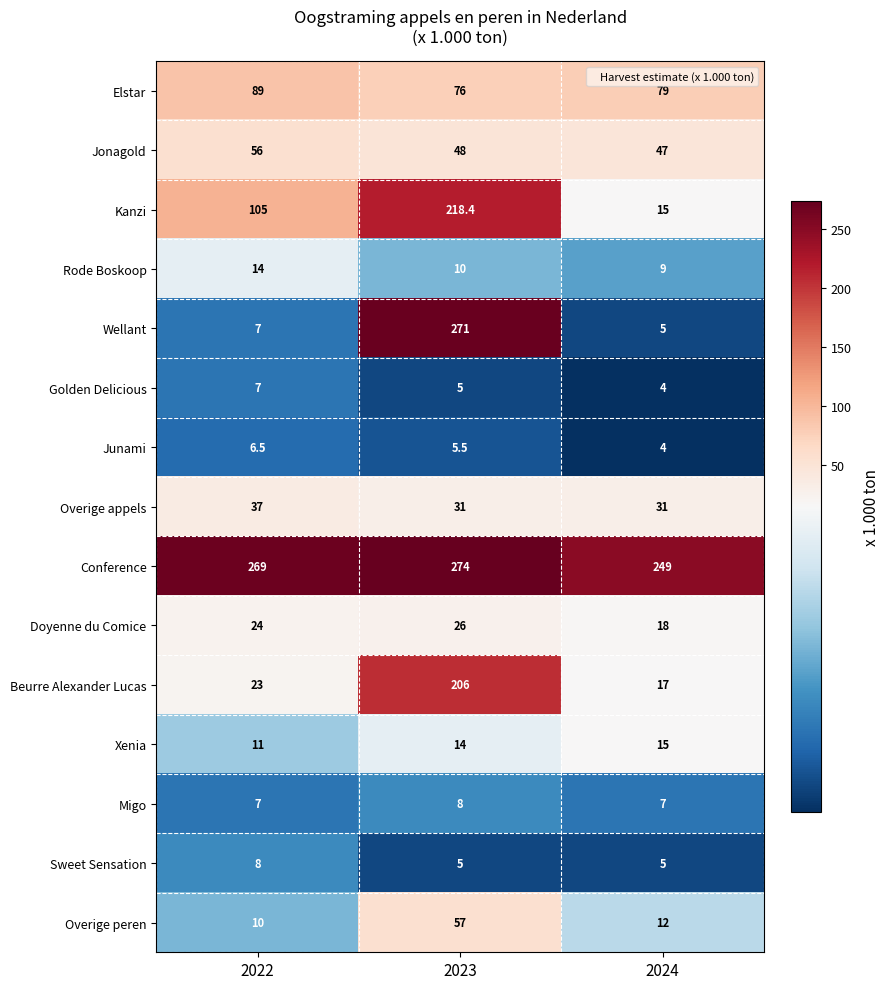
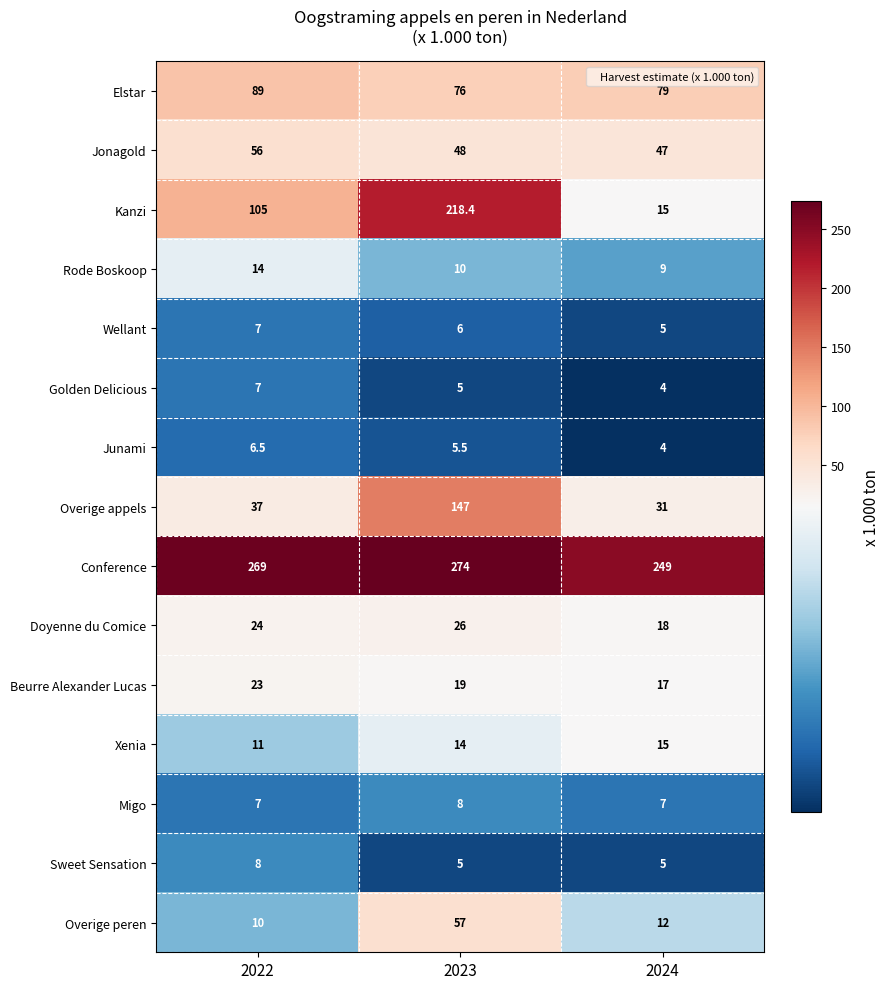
  {
    "Elstar": {
      "2022": 89,
      "2023": 76
    },
    "Jonagold": {
      "2022": 56,
      "2023": 48,
      "2024": 47
    },
    "Kanzi": {
      "2022": 105,
      "2023": 218.4,
      "2024": 15
    },
    "Rode Boskoop": {
      "2022": 14,
      "2023": 10,
      "2024": 9
    },
    "Wellant": {
      "2022": 7,
-     "2023": 271,
+     "2023": 6,
      "2024": 5
    },
    "Golden Delicious": {
      "2022": 7,
      "2023": 5,
      "2024": 4
    },
    "Junami": {
      "2022": 6.5,
      "2023": 5.5,
      "2024": 4
    },
    "Overige appels": {
      "2022": 37,
-     "2023": 31,
+     "2023": 147,
      "2024": 31
    },
    "Conference": {
      "2022": 269,
      "2023": 274,
      "2024": 249
    },
    "Doyenne du Comice": {
      "2022": 24,
      "2023": 26,
      "2024": 18
    },
    "Beurre Alexander Lucas": {
      "2022": 23,
-     "2023": 206,
+     "2023": 19,
      "2024": 17
    },
    "Xenia": {
      "2022": 11,
      "2023": 14,
      "2024": 15
    },
    "Migo": {
      "2022": 7,
      "2023": 8,
      "2024": 7
    },
    "Sweet Sensation": {
      "2022": 8,
      "2023": 5,
      "2024": 5
    },
    "Overige peren": {
      "2022": 10,
      "2023": 57,
      "2024": 12
    }
  }
